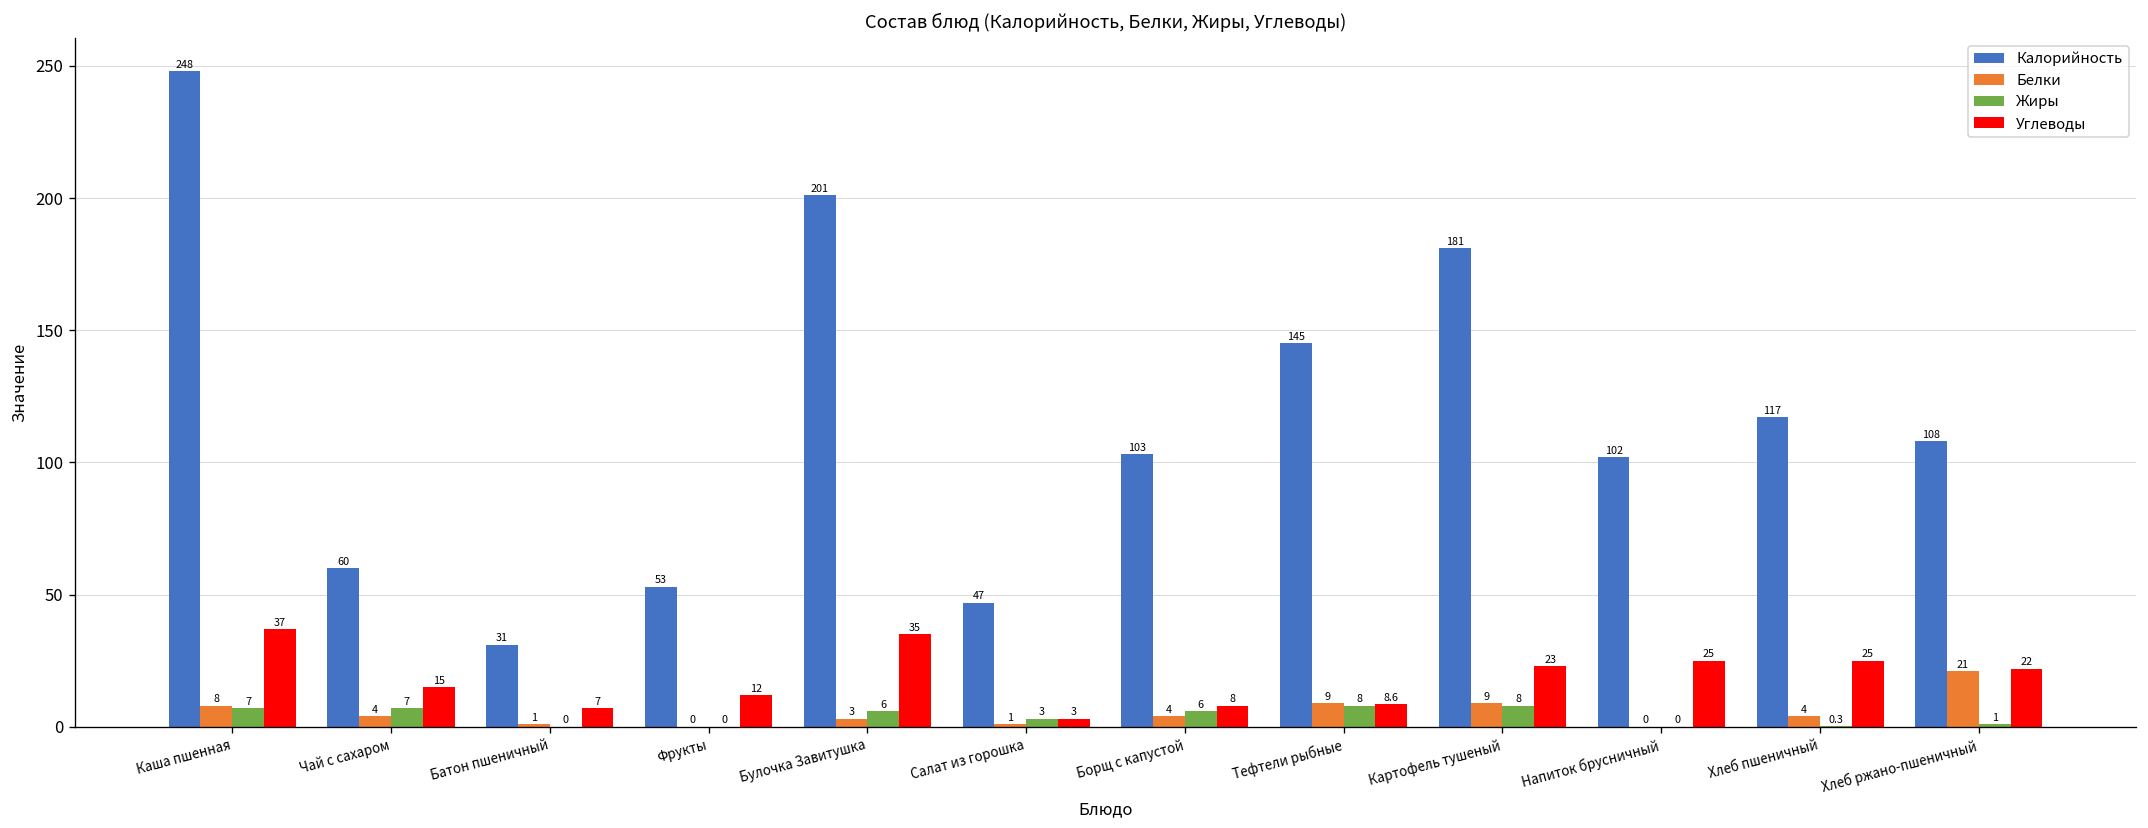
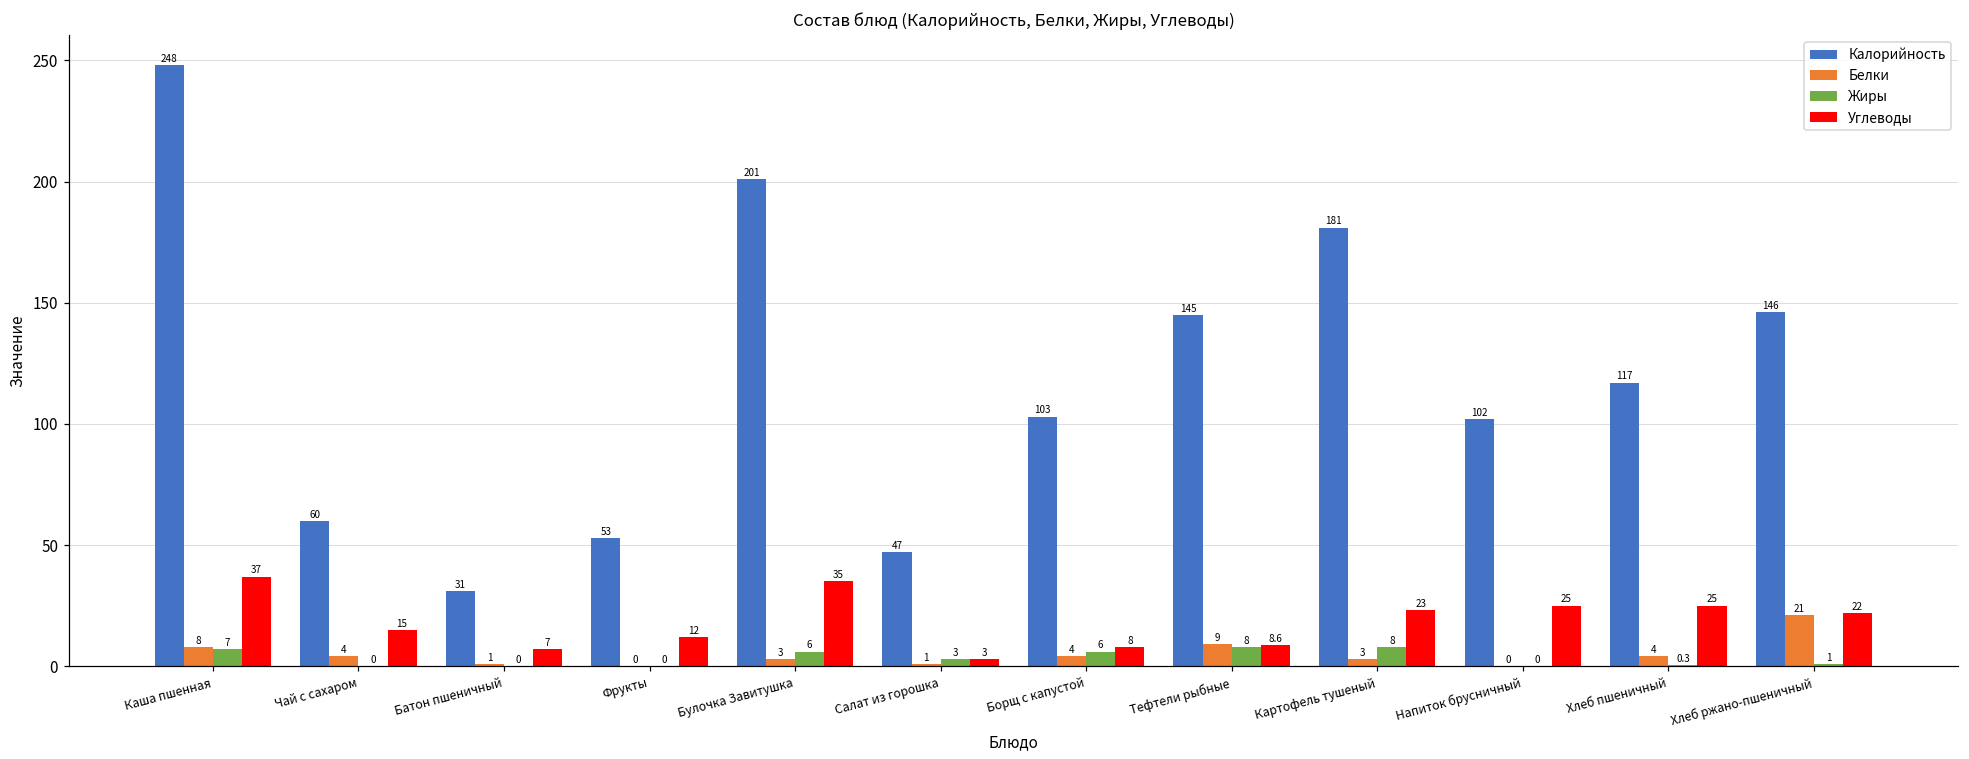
  {
    "Калорийность": {
      "Каша пшенная": 248,
      "Чай с сахаром": 60,
      "Батон пшеничный": 31,
      "Фрукты": 53,
      "Булочка Завитушка": 201,
      "Салат из горошка": 47,
      "Борщ с капустой": 103,
      "Тефтели рыбные": 145,
      "Картофель тушеный": 181,
      "Напиток брусничный": 102,
      "Хлеб пшеничный": 117,
-     "Хлеб ржано-пшеничный": 108
+     "Хлеб ржано-пшеничный": 146
    },
    "Белки": {
      "Каша пшенная": 8,
      "Чай с сахаром": 4,
      "Батон пшеничный": 1,
      "Фрукты": 0,
      "Булочка Завитушка": 3,
      "Салат из горошка": 1,
      "Борщ с капустой": 4,
      "Тефтели рыбные": 9,
-     "Картофель тушеный": 9,
+     "Картофель тушеный": 3,
      "Напиток брусничный": 0,
      "Хлеб пшеничный": 4,
      "Хлеб ржано-пшеничный": 21
    },
    "Жиры": {
      "Каша пшенная": 7,
-     "Чай с сахаром": 7,
+     "Чай с сахаром": 0,
      "Батон пшеничный": 0,
      "Фрукты": 0,
      "Булочка Завитушка": 6,
      "Салат из горошка": 3,
      "Борщ с капустой": 6,
      "Тефтели рыбные": 8,
      "Картофель тушеный": 8,
      "Напиток брусничный": 0,
      "Хлеб пшеничный": 0.3,
      "Хлеб ржано-пшеничный": 1
    },
    "Углеводы": {
      "Каша пшенная": 37,
      "Чай с сахаром": 15,
      "Батон пшеничный": 7,
      "Фрукты": 12,
      "Булочка Завитушка": 35,
      "Салат из горошка": 3,
      "Борщ с капустой": 8,
      "Тефтели рыбные": 8.6,
      "Картофель тушеный": 23,
      "Напиток брусничный": 25,
      "Хлеб пшеничный": 25,
      "Хлеб ржано-пшеничный": 22
    }
  }
